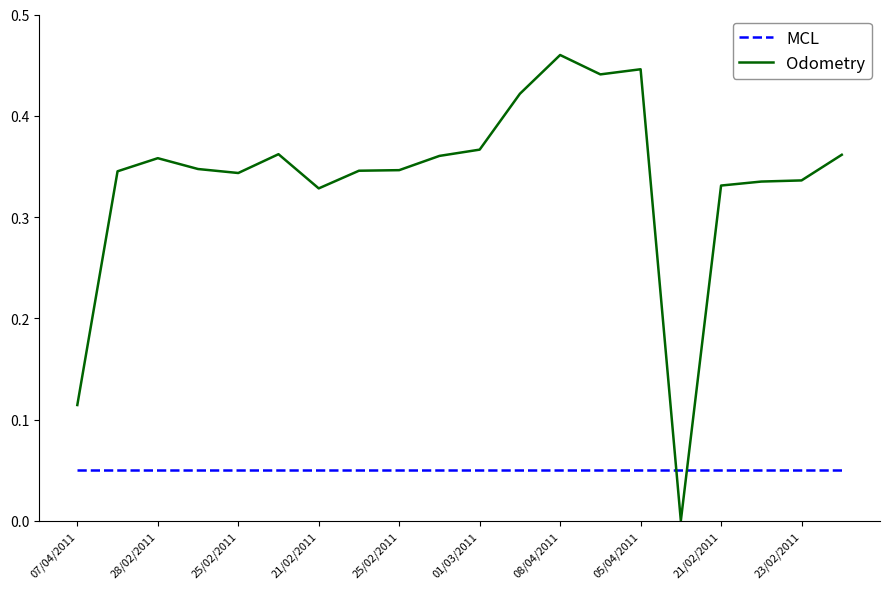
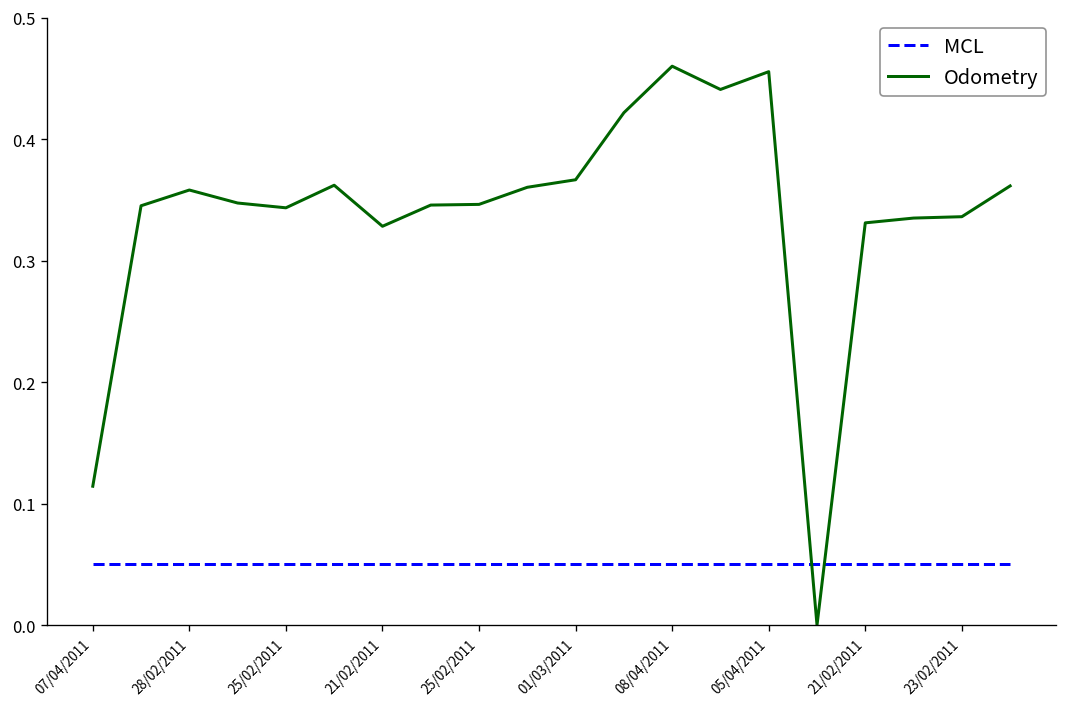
  {
    "MCL": {
      "07/04/2011": 0.050,
      "01/03/2011": 0.050,
      "08/04/2011": 0.050,
      "05/04/2011": 0.050
    },
    "Odometry": {
      "07/04/2011": 0.114,
      "01/03/2011": 0.367,
      "08/04/2011": 0.460,
-     "05/04/2011": 0.446
+     "05/04/2011": 0.455
    }
  }
